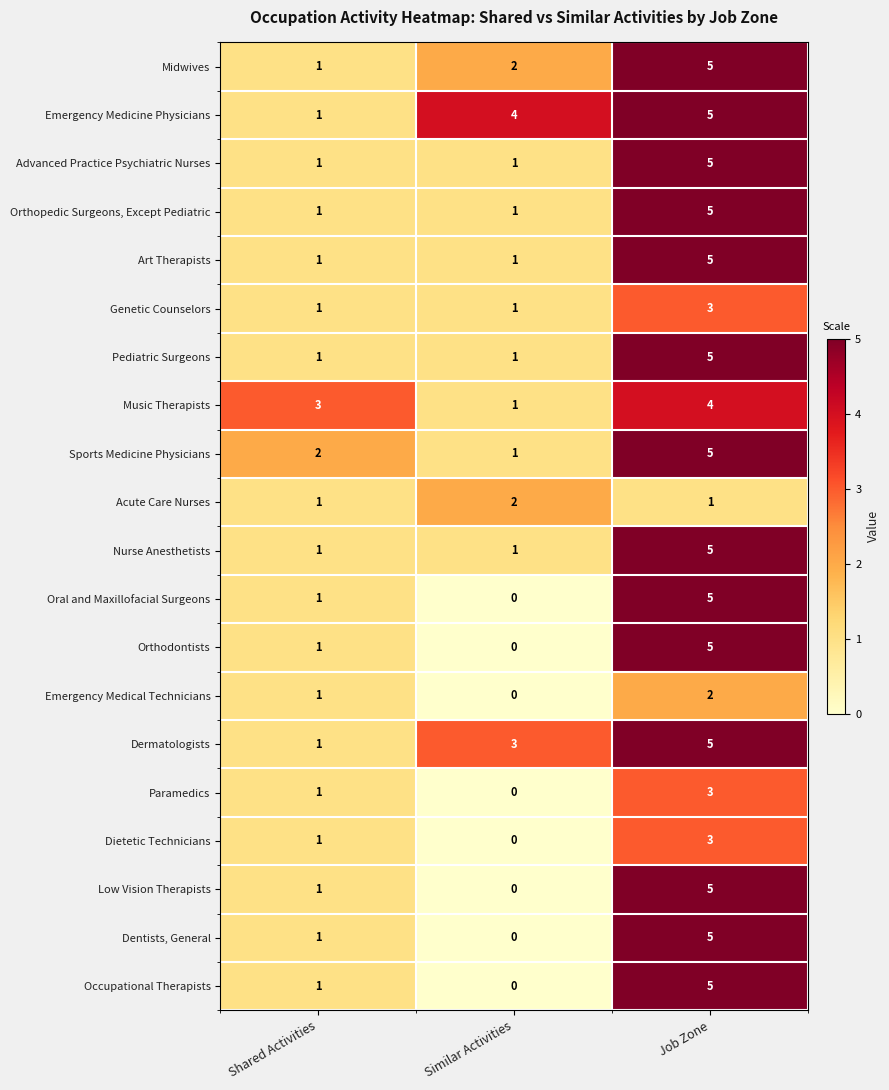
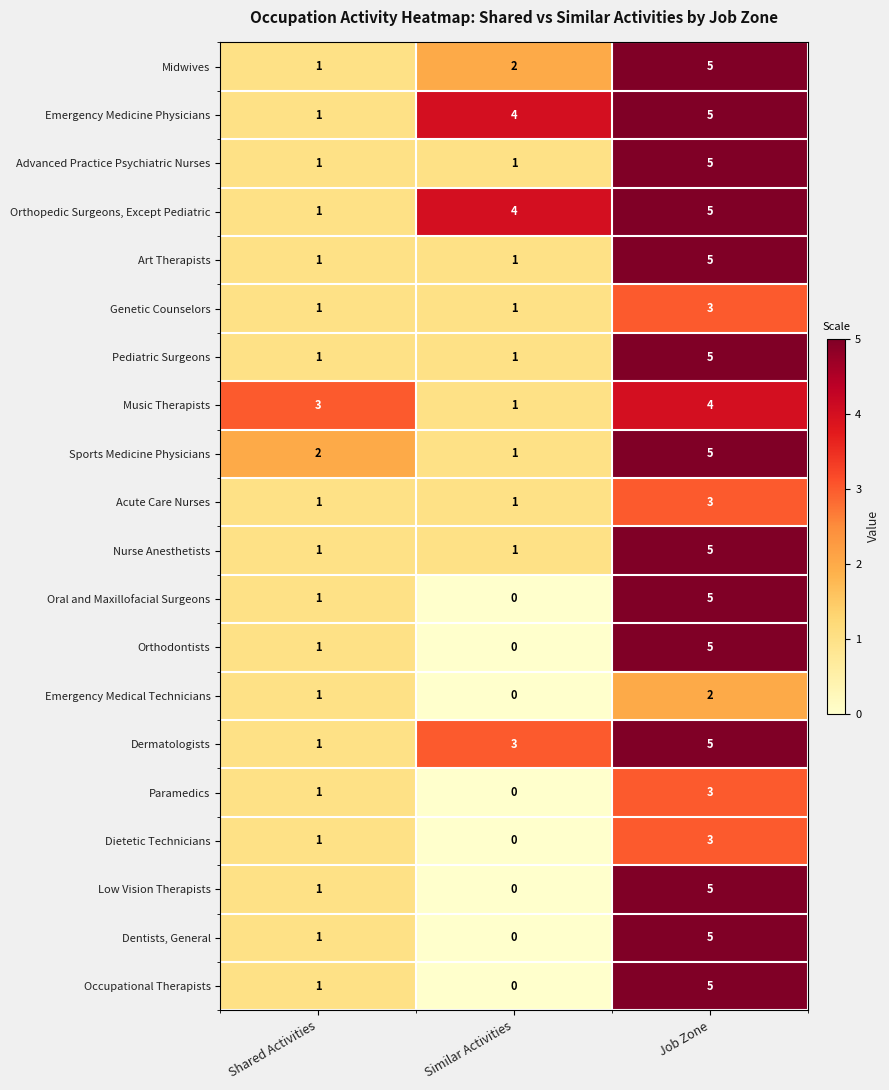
  {
    "Midwives": {
      "Shared Activities": 1,
      "Similar Activities": 2,
      "Job Zone": 5
    },
    "Emergency Medicine Physicians": {
      "Shared Activities": 1,
      "Similar Activities": 4,
      "Job Zone": 5
    },
    "Advanced Practice Psychiatric Nurses": {
      "Shared Activities": 1,
      "Similar Activities": 1,
      "Job Zone": 5
    },
    "Orthopedic Surgeons, Except Pediatric": {
      "Shared Activities": 1,
-     "Similar Activities": 1,
+     "Similar Activities": 4,
      "Job Zone": 5
    },
    "Art Therapists": {
      "Shared Activities": 1,
      "Similar Activities": 1,
      "Job Zone": 5
    },
    "Genetic Counselors": {
      "Shared Activities": 1,
      "Similar Activities": 1,
      "Job Zone": 3
    },
    "Pediatric Surgeons": {
      "Shared Activities": 1,
      "Similar Activities": 1,
      "Job Zone": 5
    },
    "Music Therapists": {
      "Shared Activities": 3,
      "Similar Activities": 1,
      "Job Zone": 4
    },
    "Sports Medicine Physicians": {
      "Shared Activities": 2,
      "Similar Activities": 1,
      "Job Zone": 5
    },
    "Acute Care Nurses": {
      "Shared Activities": 1,
-     "Similar Activities": 2,
-     "Job Zone": 1
+     "Similar Activities": 1,
+     "Job Zone": 3
    },
    "Nurse Anesthetists": {
      "Shared Activities": 1,
      "Similar Activities": 1,
      "Job Zone": 5
    },
    "Oral and Maxillofacial Surgeons": {
      "Shared Activities": 1,
      "Similar Activities": 0,
      "Job Zone": 5
    },
    "Orthodontists": {
      "Shared Activities": 1,
      "Similar Activities": 0,
      "Job Zone": 5
    },
    "Emergency Medical Technicians": {
      "Shared Activities": 1,
      "Similar Activities": 0,
      "Job Zone": 2
    },
    "Dermatologists": {
      "Shared Activities": 1,
      "Similar Activities": 3,
      "Job Zone": 5
    },
    "Paramedics": {
      "Shared Activities": 1,
      "Similar Activities": 0,
      "Job Zone": 3
    },
    "Dietetic Technicians": {
      "Shared Activities": 1,
      "Similar Activities": 0,
      "Job Zone": 3
    },
    "Low Vision Therapists": {
      "Shared Activities": 1,
      "Similar Activities": 0,
      "Job Zone": 5
    },
    "Dentists, General": {
      "Shared Activities": 1,
      "Similar Activities": 0,
      "Job Zone": 5
    },
    "Occupational Therapists": {
      "Shared Activities": 1,
      "Similar Activities": 0,
      "Job Zone": 5
    }
  }
